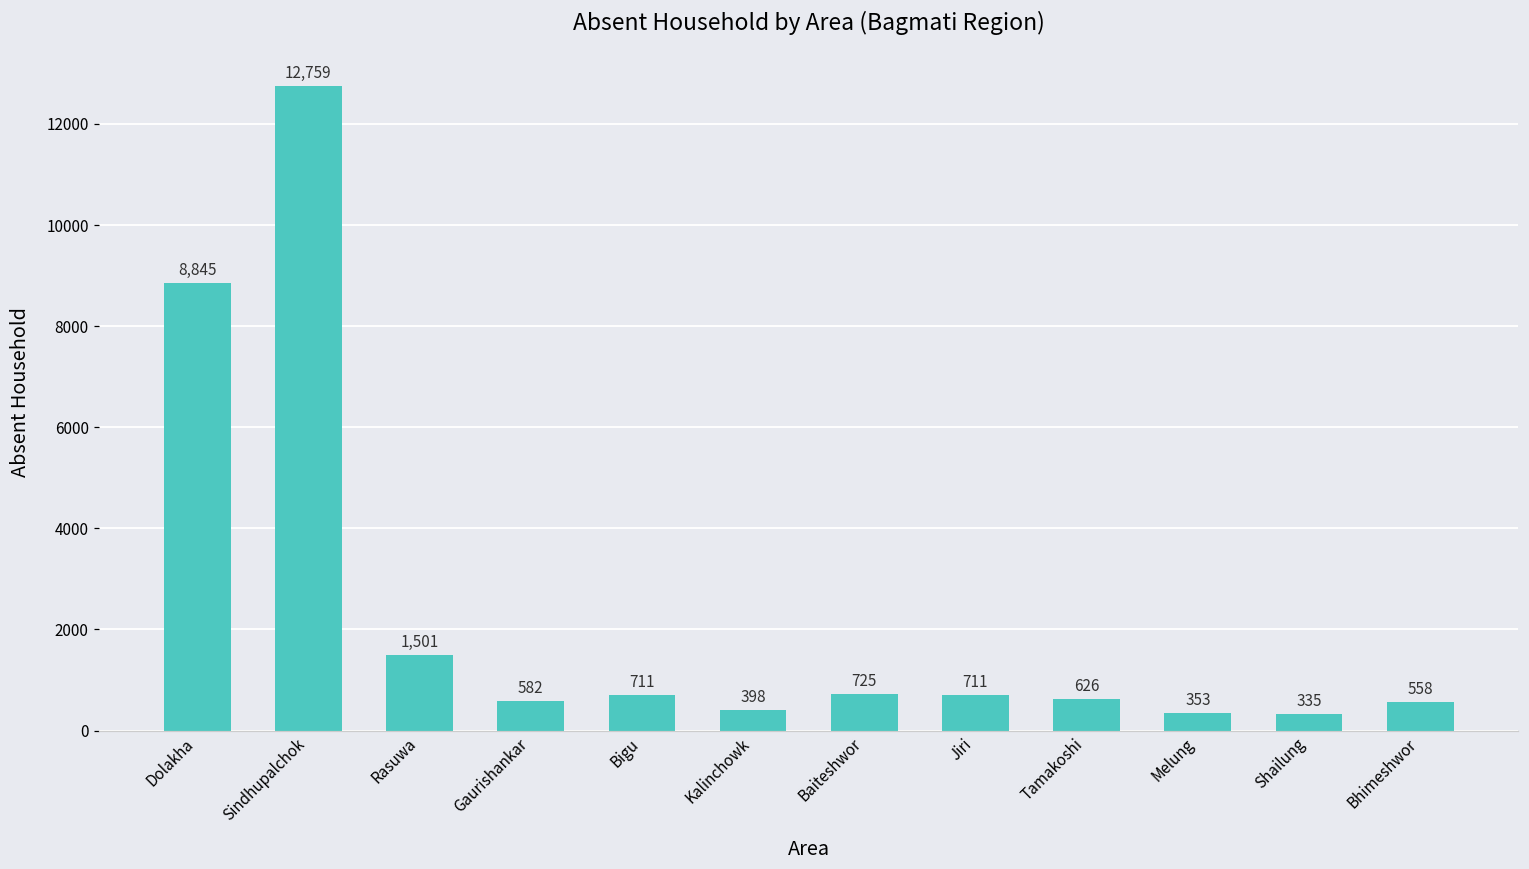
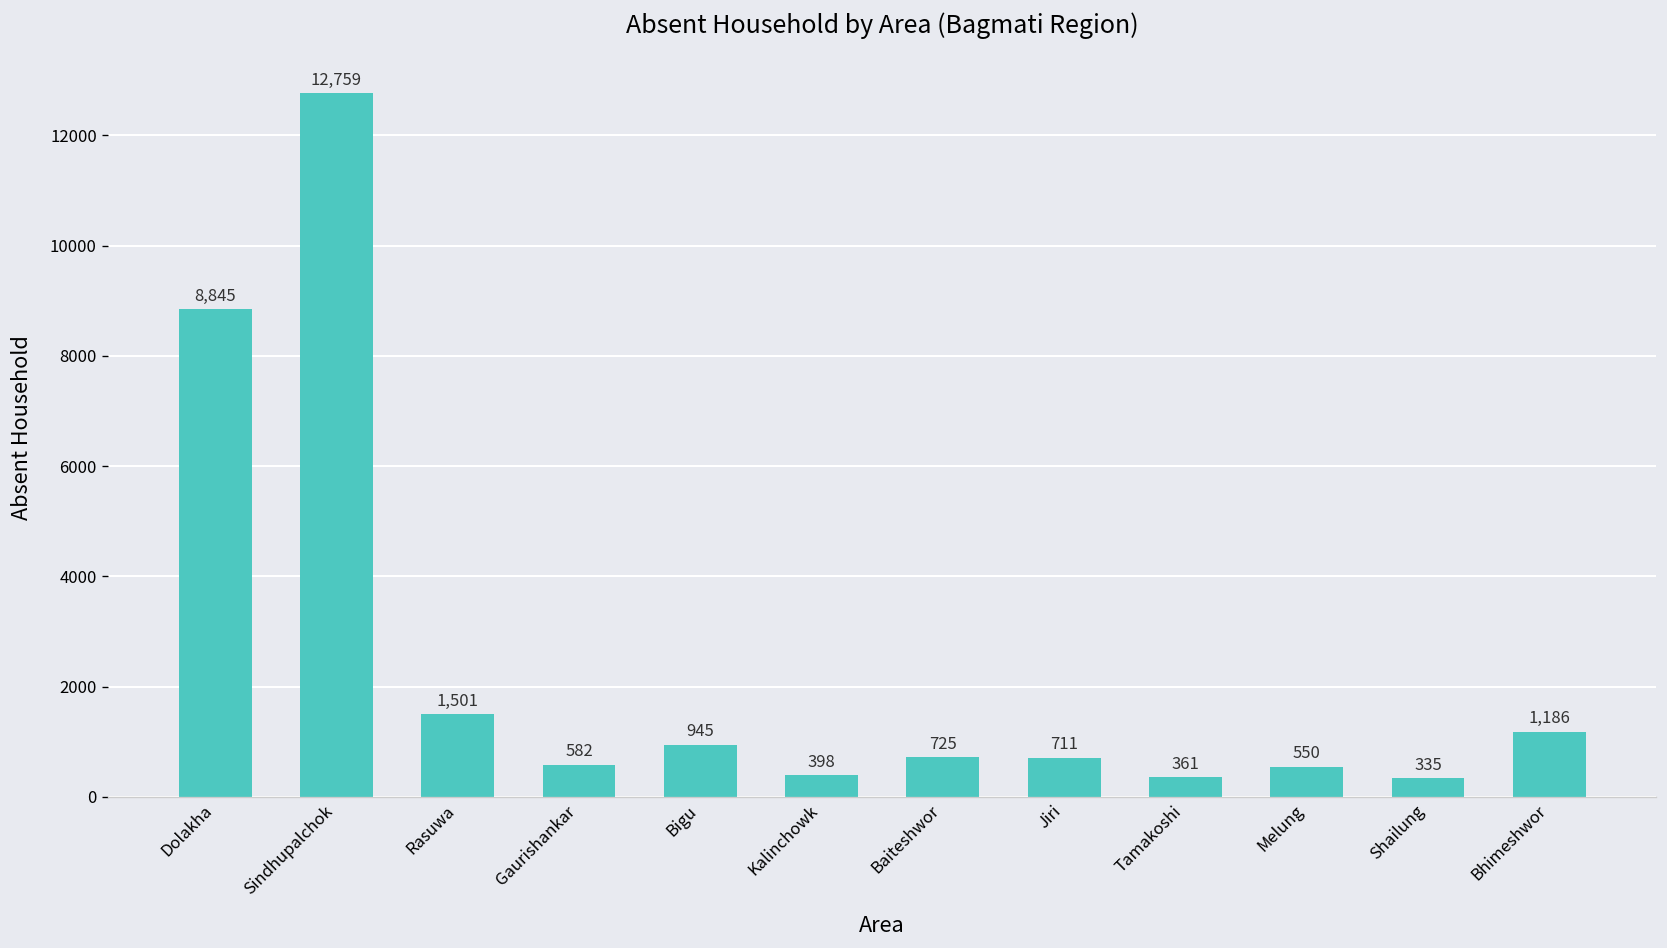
  {
    "Dolakha": "8,845",
    "Sindhupalchok": "12,759",
    "Rasuwa": "1,501",
    "Gaurishankar": "582",
-   "Bigu": "711",
+   "Bigu": "945",
    "Kalinchowk": "398",
    "Baiteshwor": "725",
    "Jiri": "711",
-   "Tamakoshi": "626",
-   "Melung": "353",
+   "Tamakoshi": "361",
+   "Melung": "550",
    "Shailung": "335",
-   "Bhimeshwor": "558"
+   "Bhimeshwor": "1,186"
  }
